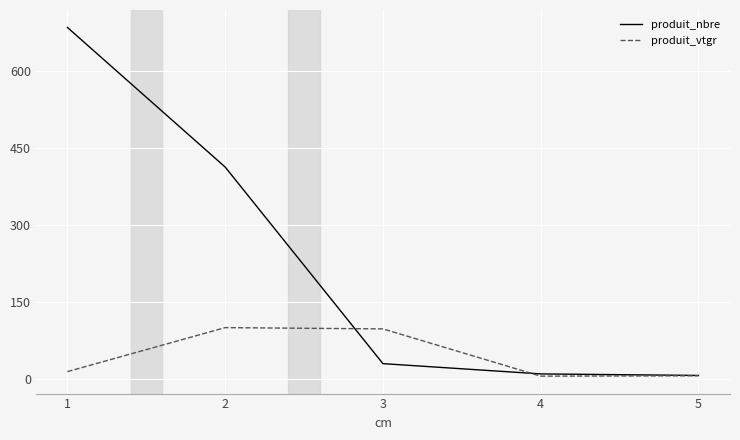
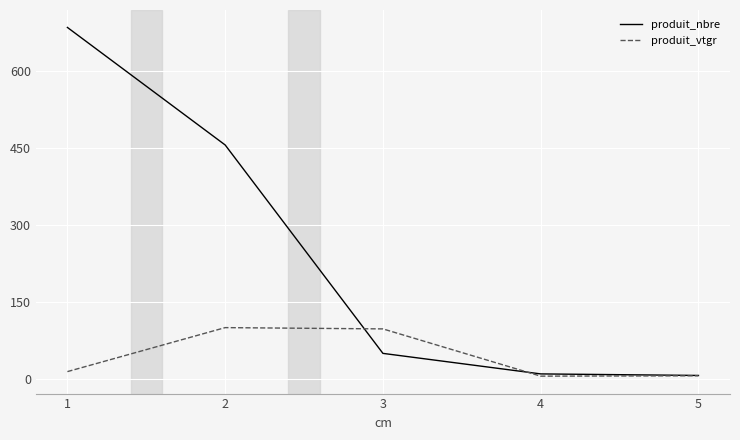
  {
    "produit_nbre": {
      "1": 680,
-     "2": 410,
-     "3": 30
+     "2": 460,
+     "3": 50
    },
    "produit_vtgr": {
      "1": 10,
      "2": 100,
      "3": 100
    }
  }
